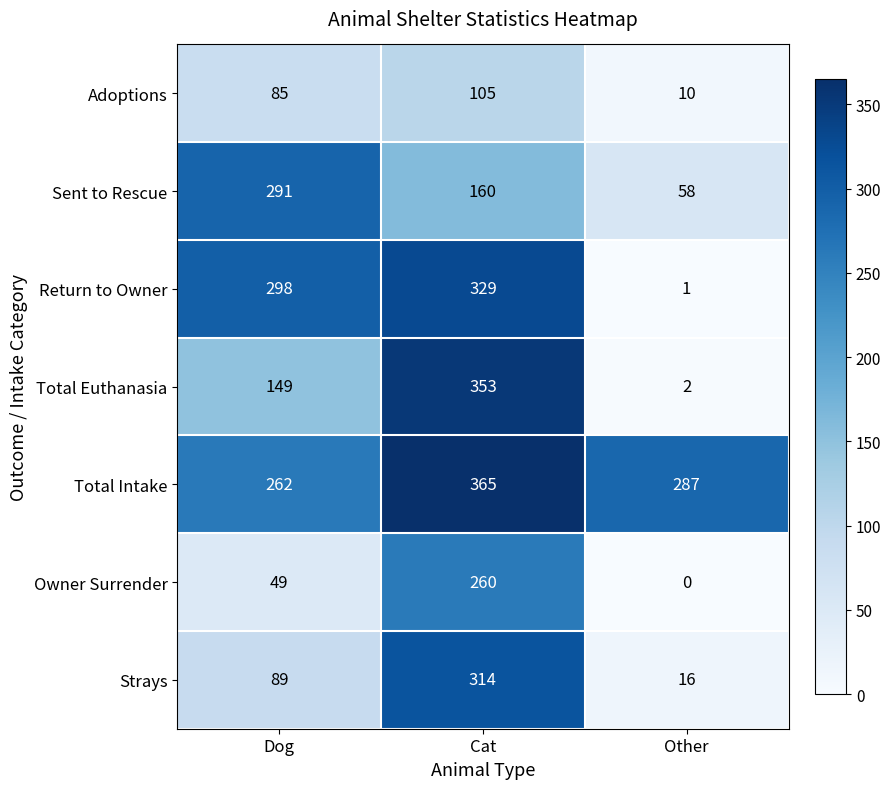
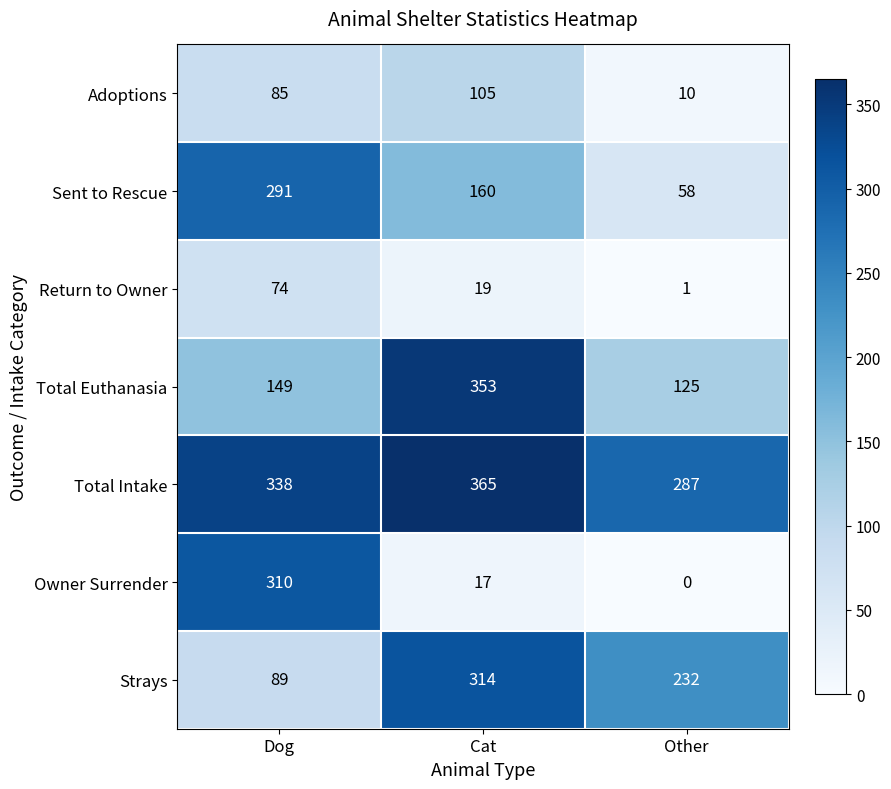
  {
    "Adoptions": {
      "Dog": 85,
      "Cat": 105,
      "Other": 10
    },
    "Sent to Rescue": {
      "Dog": 291,
      "Cat": 160,
      "Other": 58
    },
    "Return to Owner": {
-     "Dog": 298,
-     "Cat": 329,
+     "Dog": 74,
+     "Cat": 19,
      "Other": 1
    },
    "Total Euthanasia": {
      "Dog": 149,
      "Cat": 353,
-     "Other": 2
+     "Other": 125
    },
    "Total Intake": {
-     "Dog": 262,
+     "Dog": 338,
      "Cat": 365,
      "Other": 287
    },
    "Owner Surrender": {
-     "Dog": 49,
-     "Cat": 260,
+     "Dog": 310,
+     "Cat": 17,
      "Other": 0
    },
    "Strays": {
      "Dog": 89,
      "Cat": 314,
-     "Other": 16
+     "Other": 232
    }
  }
